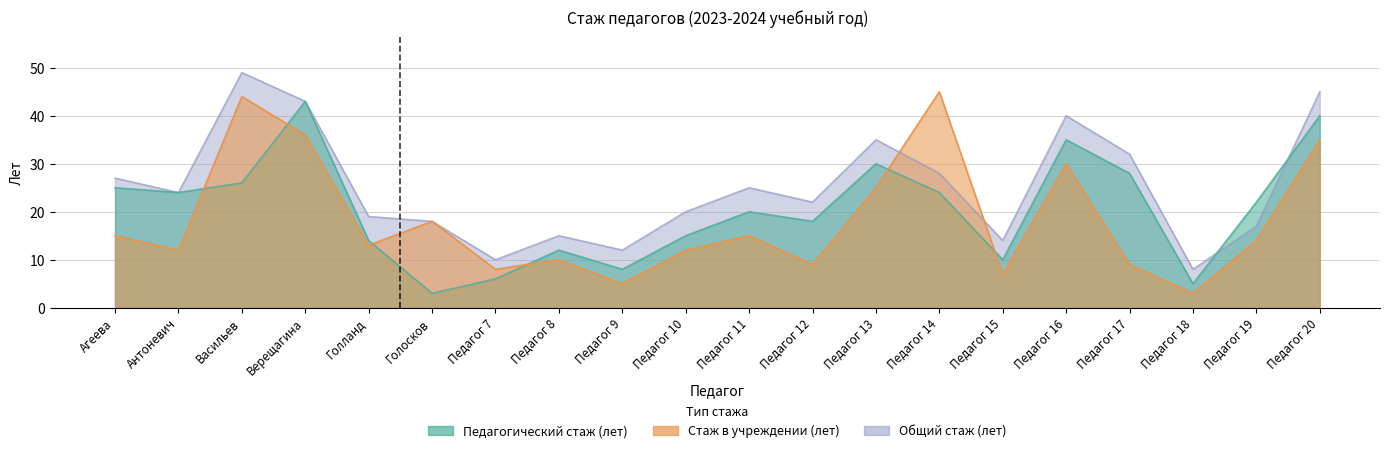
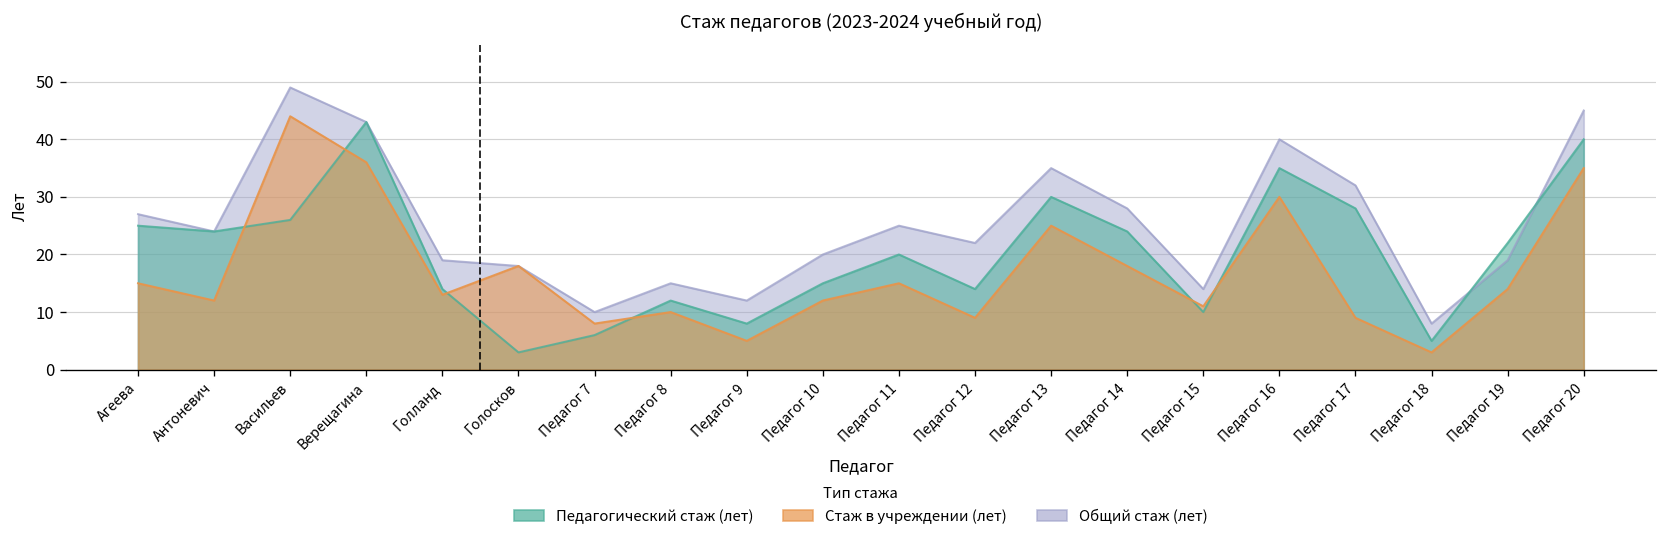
  {
    "Общий стаж (лет)": {
      "Агеева": 27,
      "Васильев": 49,
      "Голланд": 19,
      "Педагог 7": 10,
      "Педагог 8": 15,
      "Педагог 9": 12,
      "Педагог 10": 20,
      "Педагог 11": 25,
      "Педагог 12": 22,
      "Педагог 13": 35,
      "Педагог 14": 28,
      "Педагог 15": 14,
      "Педагог 16": 40,
      "Педагог 17": 32,
      "Педагог 18": 8,
-     "Педагог 19": 17,
+     "Педагог 19": 19,
      "Педагог 20": 45
    },
    "Педагогический стаж (лет)": {
      "Агеева": 25,
      "Васильев": 26,
      "Голланд": 14,
      "Голосков": 3,
      "Педагог 7": 6,
      "Педагог 8": 12,
      "Педагог 9": 8,
      "Педагог 10": 15,
      "Педагог 11": 20,
-     "Педагог 12": 18,
+     "Педагог 12": 14,
      "Педагог 13": 30,
      "Педагог 14": 24,
      "Педагог 15": 10,
      "Педагог 16": 35,
      "Педагог 17": 28,
      "Педагог 18": 5,
      "Педагог 19": 22,
      "Педагог 20": 40
    },
    "Стаж в учреждении (лет)": {
      "Агеева": 15,
      "Антоневич": 12,
      "Васильев": 44,
      "Верещагина": 36,
      "Голланд": 13,
      "Педагог 7": 8,
      "Педагог 8": 10,
      "Педагог 9": 5,
      "Педагог 10": 12,
      "Педагог 11": 15,
      "Педагог 12": 9,
      "Педагог 13": 25,
-     "Педагог 14": 45,
-     "Педагог 15": 7,
+     "Педагог 14": 18,
+     "Педагог 15": 11,
      "Педагог 16": 30,
      "Педагог 17": 9,
      "Педагог 18": 3,
      "Педагог 19": 14,
      "Педагог 20": 35
    }
  }
